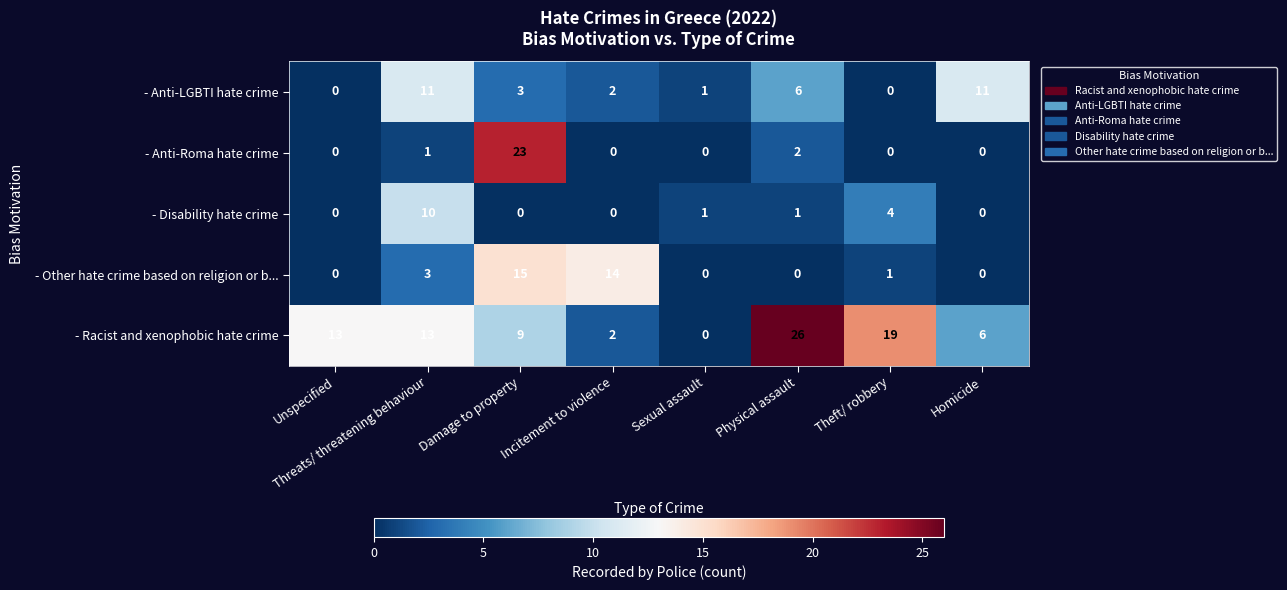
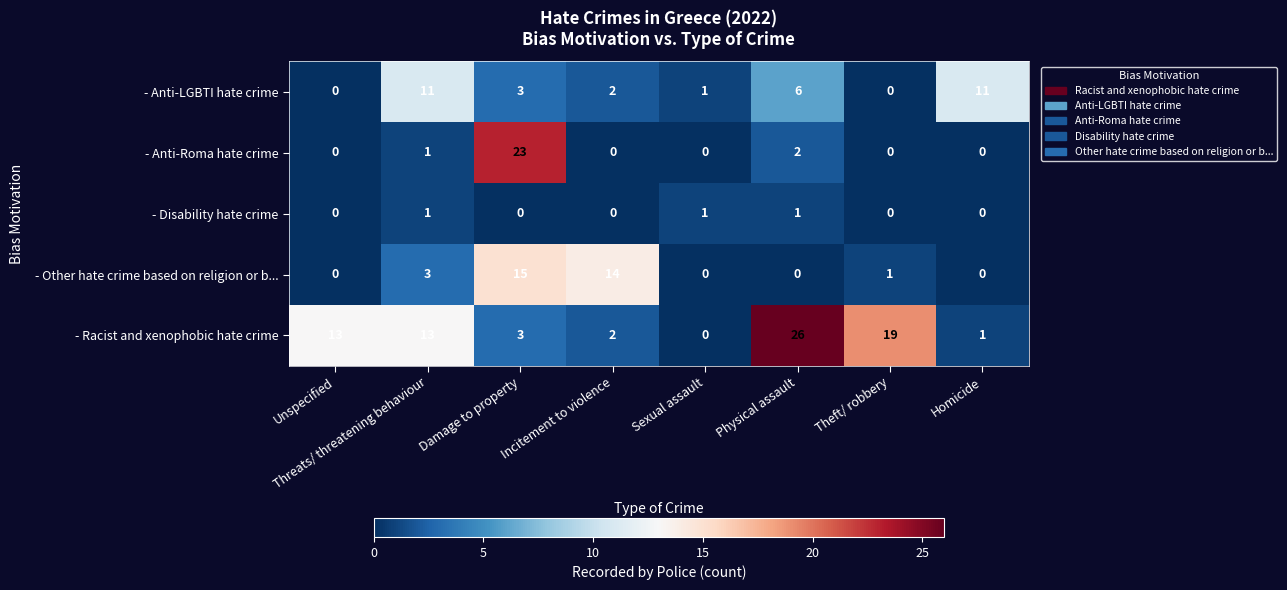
  {
    "- Anti-LGBTI hate crime": {
      "Unspecified": 0,
      "Damage to property": 3,
      "Incitement to violence": 2,
      "Sexual assault": 1,
      "Physical assault": 6,
      "Theft/ robbery": 0
    },
    "- Anti-Roma hate crime": {
      "Unspecified": 0,
      "Threats/ threatening behaviour": 1,
      "Damage to property": 23,
      "Incitement to violence": 0,
      "Sexual assault": 0,
      "Physical assault": 2,
      "Theft/ robbery": 0,
      "Homicide": 0
    },
    "- Disability hate crime": {
      "Unspecified": 0,
-     "Threats/ threatening behaviour": 10,
+     "Threats/ threatening behaviour": 1,
      "Damage to property": 0,
      "Incitement to violence": 0,
      "Sexual assault": 1,
      "Physical assault": 1,
-     "Theft/ robbery": 4,
+     "Theft/ robbery": 0,
      "Homicide": 0
    },
    "- Other hate crime based on religion or b...": {
      "Unspecified": 0,
      "Threats/ threatening behaviour": 3,
      "Sexual assault": 0,
      "Physical assault": 0,
      "Theft/ robbery": 1,
      "Homicide": 0
    },
    "- Racist and xenophobic hate crime": {
-     "Damage to property": 9,
+     "Damage to property": 3,
      "Incitement to violence": 2,
      "Sexual assault": 0,
      "Physical assault": 26,
      "Theft/ robbery": 19,
-     "Homicide": 6
+     "Homicide": 1
    }
  }
